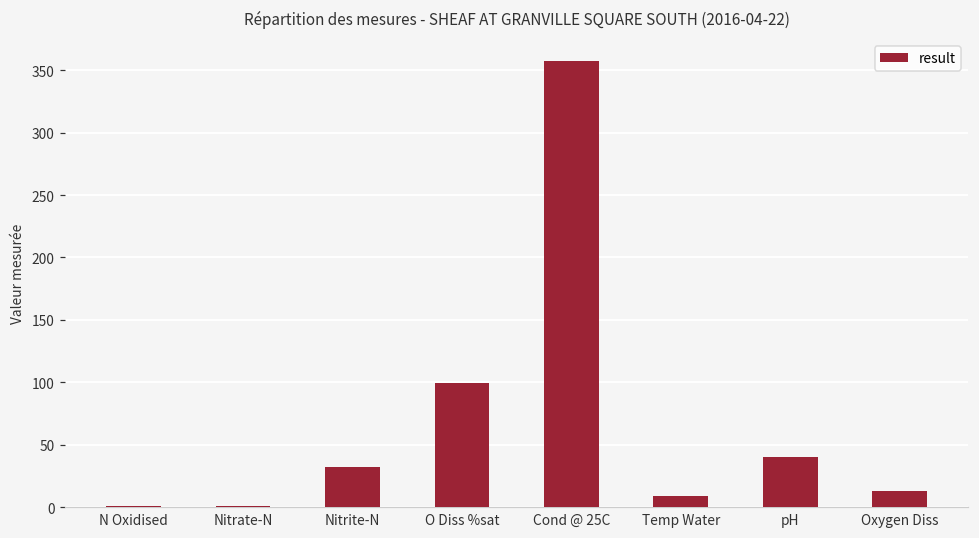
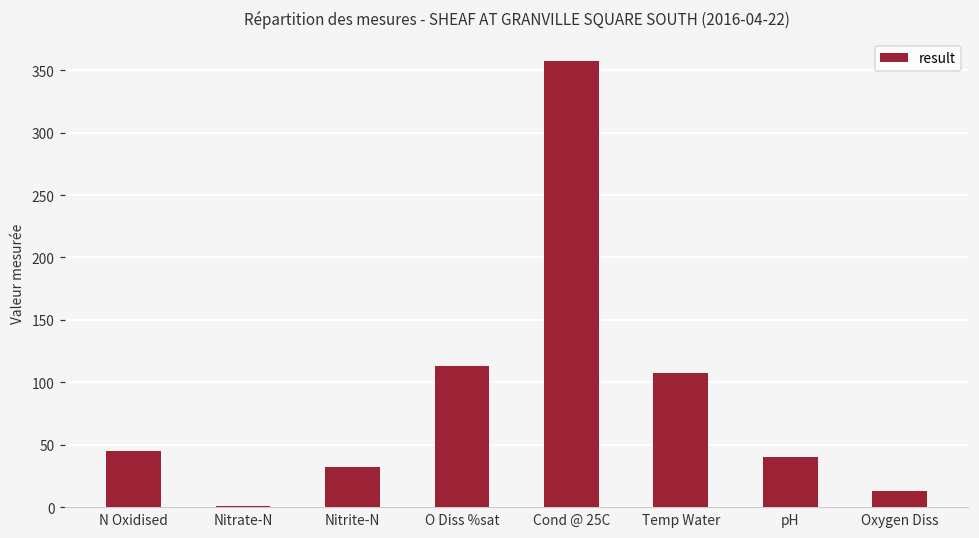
  {
-   "N Oxidised": 1,
+   "N Oxidised": 45,
    "Nitrite-N": 33,
-   "O Diss %sat": 100,
+   "O Diss %sat": 113,
    "Cond @ 25C": 357,
-   "Temp Water": 9,
+   "Temp Water": 108,
    "pH": 40,
    "Oxygen Diss": 13
  }
